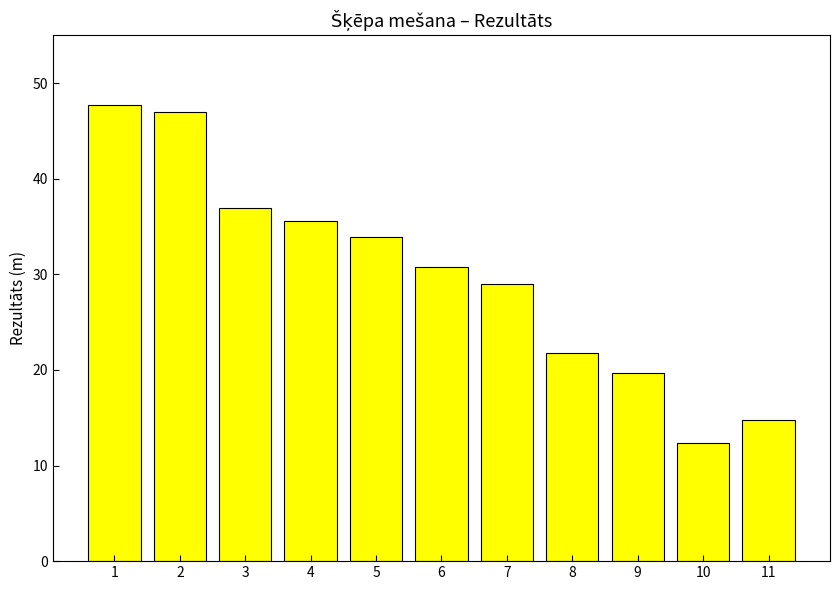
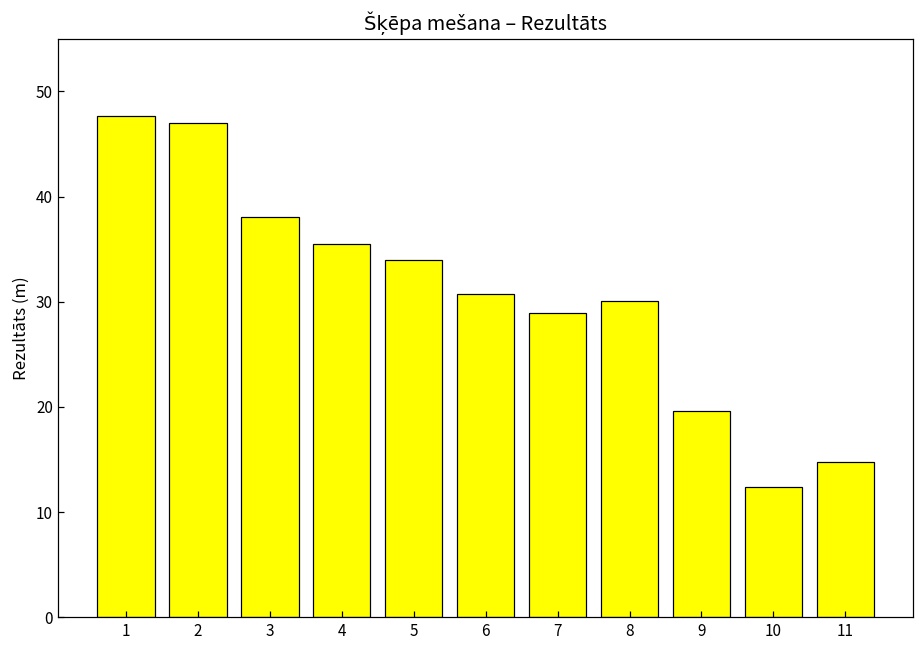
  {
    "1": 48,
    "2": 47,
-   "3": 37,
+   "3": 38,
    "4": 36,
    "5": 34,
    "6": 31,
    "7": 29,
-   "8": 22,
+   "8": 30,
    "9": 20,
    "10": 12,
    "11": 15
  }
